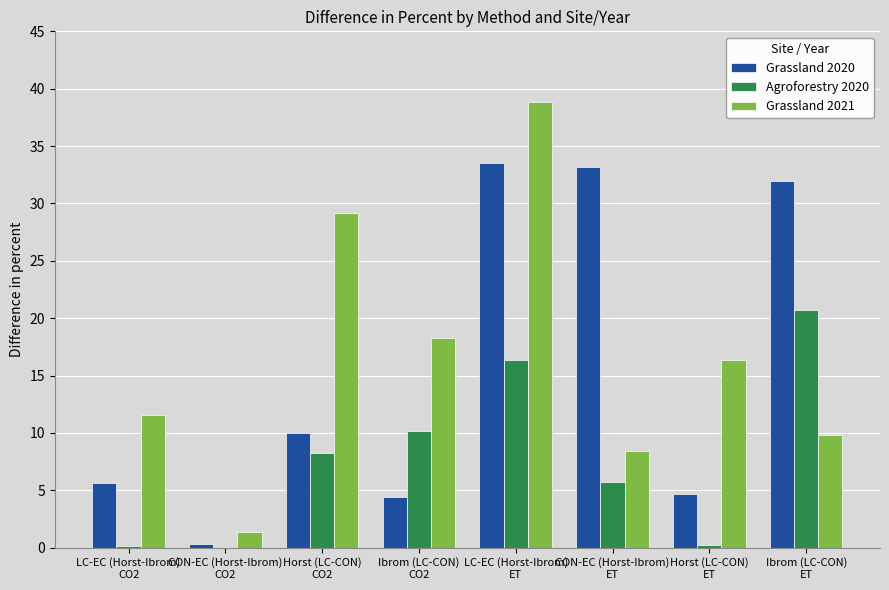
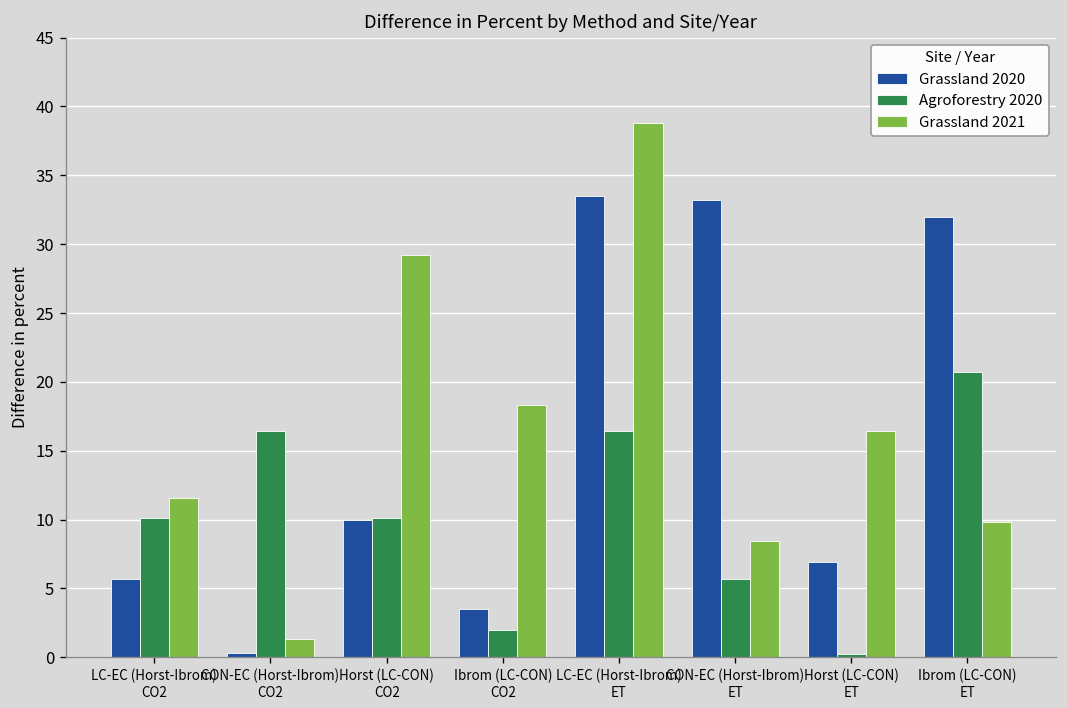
  {
    "Grassland 2020": {
      "LC-EC (Horst-Ibrom) CO2": 5.7,
      "CON-EC (Horst-Ibrom) CO2": 0.3,
      "Horst (LC-CON) CO2": 10.0,
-     "Ibrom (LC-CON) CO2": 4.4,
+     "Ibrom (LC-CON) CO2": 3.5,
      "LC-EC (Horst-Ibrom) ET": 33.5,
      "CON-EC (Horst-Ibrom) ET": 33.2,
-     "Horst (LC-CON) ET": 4.7,
+     "Horst (LC-CON) ET": 6.9,
      "Ibrom (LC-CON) ET": 32.0
    },
    "Agroforestry 2020": {
-     "LC-EC (Horst-Ibrom) CO2": 0.2,
-     "CON-EC (Horst-Ibrom) CO2": 0.0,
-     "Horst (LC-CON) CO2": 8.3,
-     "Ibrom (LC-CON) CO2": 10.2,
+     "LC-EC (Horst-Ibrom) CO2": 10.2,
+     "CON-EC (Horst-Ibrom) CO2": 16.4,
+     "Horst (LC-CON) CO2": 10.1,
+     "Ibrom (LC-CON) CO2": 2.0,
      "LC-EC (Horst-Ibrom) ET": 16.4,
      "CON-EC (Horst-Ibrom) ET": 5.7,
      "Horst (LC-CON) ET": 0.2,
      "Ibrom (LC-CON) ET": 20.7
    },
    "Grassland 2021": {
      "LC-EC (Horst-Ibrom) CO2": 11.6,
      "CON-EC (Horst-Ibrom) CO2": 1.4,
      "Horst (LC-CON) CO2": 29.2,
      "Ibrom (LC-CON) CO2": 18.3,
      "LC-EC (Horst-Ibrom) ET": 38.8,
      "CON-EC (Horst-Ibrom) ET": 8.4,
      "Horst (LC-CON) ET": 16.4,
      "Ibrom (LC-CON) ET": 9.8
    }
  }
